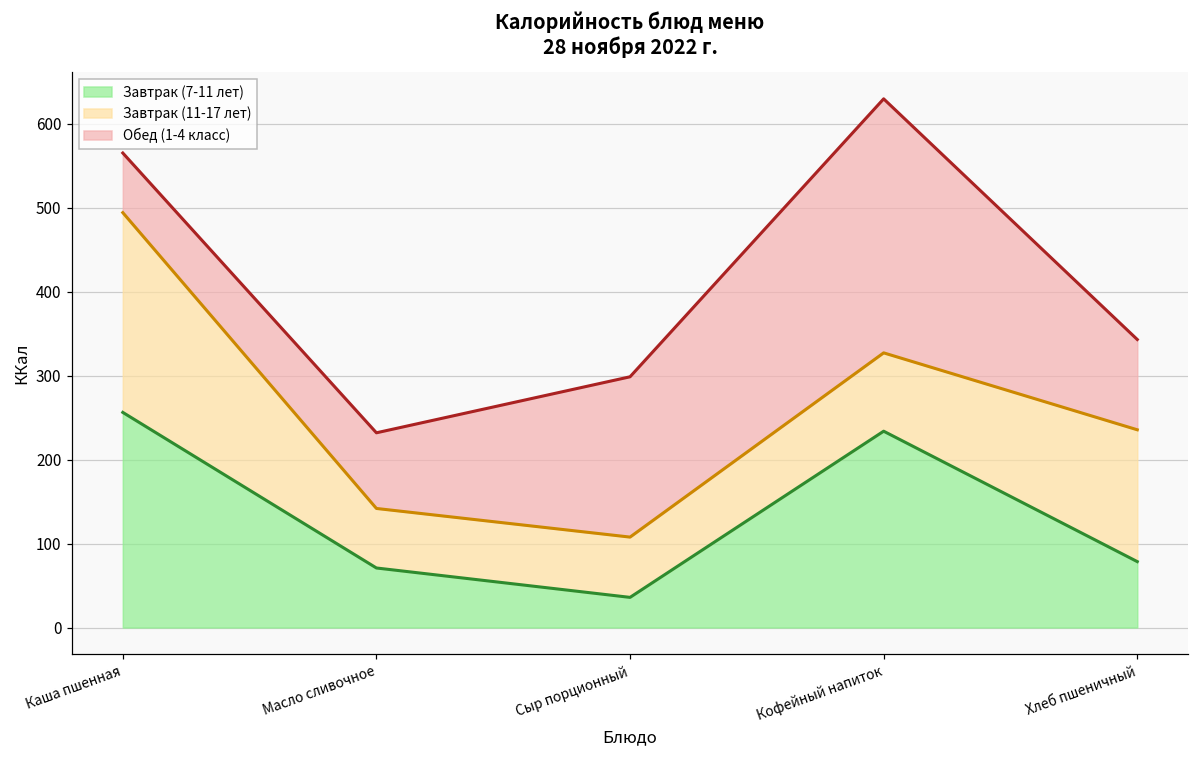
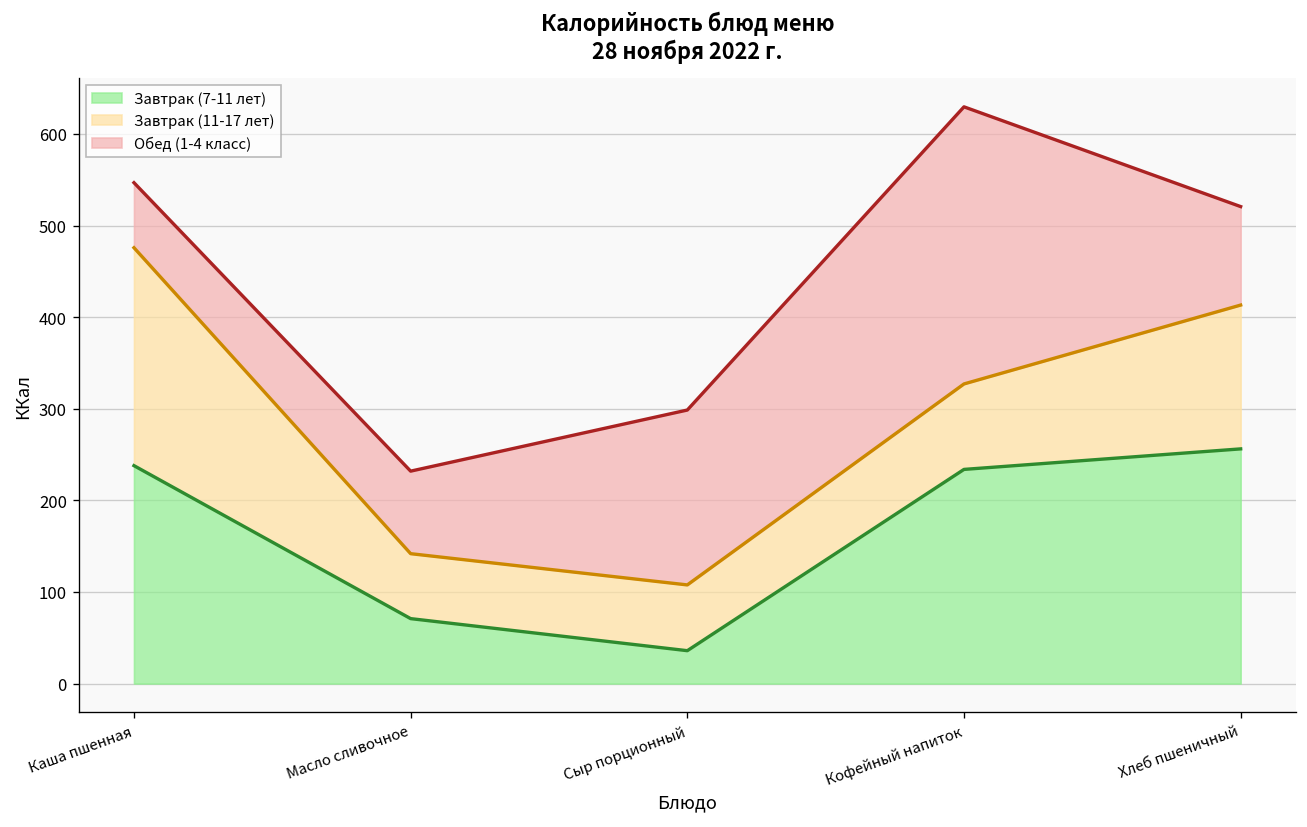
  {
    "Завтрак (7-11 лет)": {
-     "Каша пшенная": 260,
+     "Каша пшенная": 240,
      "Масло сливочное": 70,
      "Сыр порционный": 40,
      "Кофейный напиток": 230,
-     "Хлеб пшеничный": 80
+     "Хлеб пшеничный": 260
    }
  }
